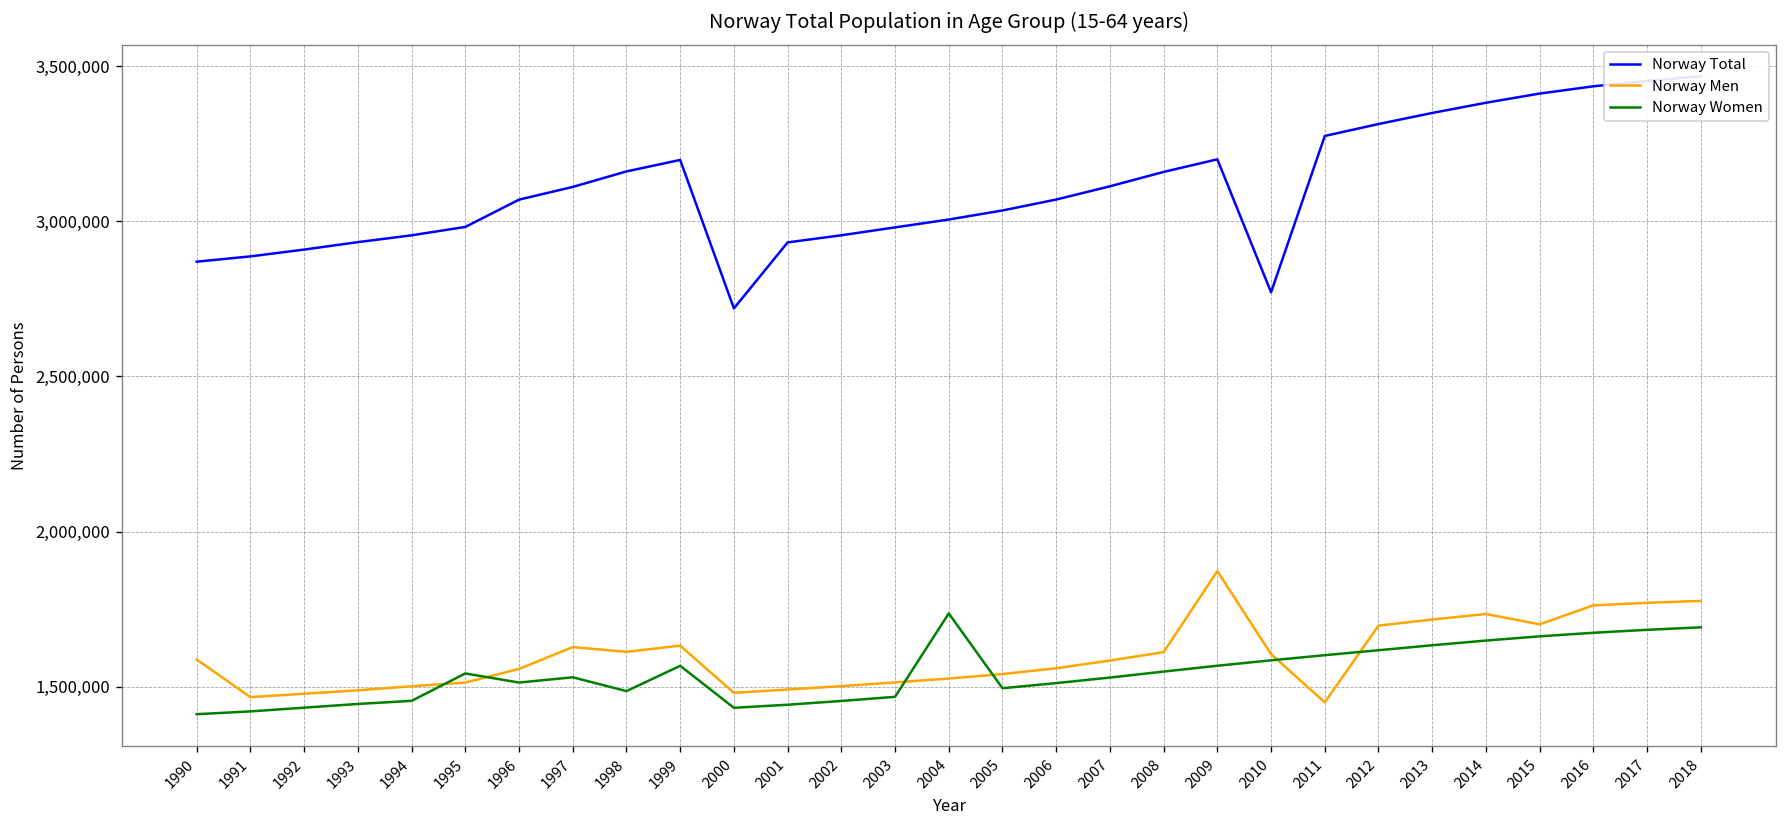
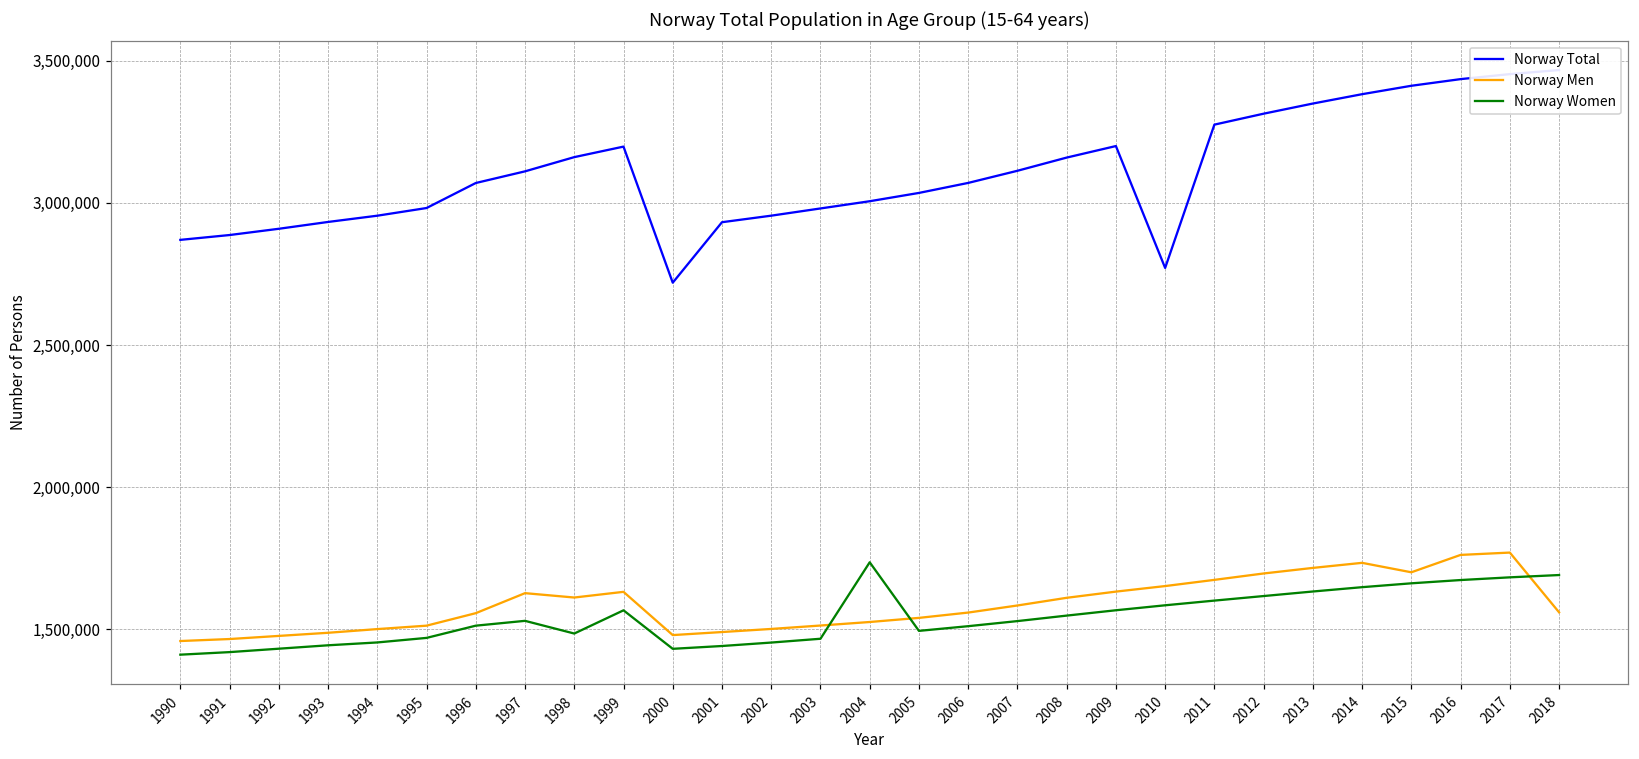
  {
    "Norway Total": {
      "1990": "2,870,000",
      "1991": "2,890,000",
      "1992": "2,910,000",
      "1993": "2,930,000",
      "1994": "2,960,000",
      "1995": "2,980,000",
      "1996": "3,070,000",
      "1997": "3,110,000",
      "1998": "3,160,000",
      "1999": "3,200,000",
      "2000": "2,720,000",
      "2001": "2,930,000",
      "2002": "2,960,000",
      "2003": "2,980,000",
      "2004": "3,010,000",
      "2005": "3,040,000",
      "2006": "3,070,000",
      "2007": "3,110,000",
      "2008": "3,160,000",
      "2009": "3,200,000",
      "2010": "2,770,000",
      "2011": "3,280,000",
      "2012": "3,310,000",
      "2013": "3,350,000",
      "2014": "3,380,000",
      "2015": "3,410,000",
      "2016": "3,440,000"
    },
    "Norway Men": {
-     "1990": "1,590,000",
+     "1990": "1,460,000",
      "1991": "1,470,000",
      "1992": "1,480,000",
      "1993": "1,490,000",
      "1994": "1,500,000",
      "1995": "1,510,000",
      "1996": "1,560,000",
      "1997": "1,630,000",
      "1998": "1,610,000",
      "1999": "1,630,000",
      "2000": "1,480,000",
      "2001": "1,490,000",
      "2002": "1,500,000",
      "2003": "1,510,000",
      "2004": "1,530,000",
      "2005": "1,540,000",
      "2006": "1,560,000",
      "2007": "1,580,000",
      "2008": "1,610,000",
-     "2009": "1,870,000",
-     "2010": "1,600,000",
-     "2011": "1,450,000",
+     "2009": "1,630,000",
+     "2010": "1,650,000",
+     "2011": "1,670,000",
      "2012": "1,700,000",
      "2013": "1,720,000",
      "2014": "1,730,000",
      "2015": "1,700,000",
      "2016": "1,760,000",
      "2017": "1,770,000",
-     "2018": "1,780,000"
+     "2018": "1,560,000"
    },
    "Norway Women": {
      "1990": "1,410,000",
      "1991": "1,420,000",
      "1992": "1,430,000",
      "1993": "1,440,000",
      "1994": "1,450,000",
-     "1995": "1,540,000",
+     "1995": "1,470,000",
      "1996": "1,510,000",
      "1997": "1,530,000",
      "1998": "1,490,000",
      "1999": "1,570,000",
      "2000": "1,430,000",
      "2001": "1,440,000",
      "2002": "1,450,000",
      "2003": "1,470,000",
      "2004": "1,740,000",
      "2005": "1,490,000",
      "2006": "1,510,000",
      "2007": "1,530,000",
      "2008": "1,550,000",
      "2009": "1,570,000",
      "2010": "1,580,000",
      "2011": "1,600,000",
      "2012": "1,620,000",
      "2013": "1,630,000",
      "2014": "1,650,000",
      "2015": "1,660,000",
      "2016": "1,670,000",
      "2017": "1,680,000",
      "2018": "1,690,000"
    }
  }
